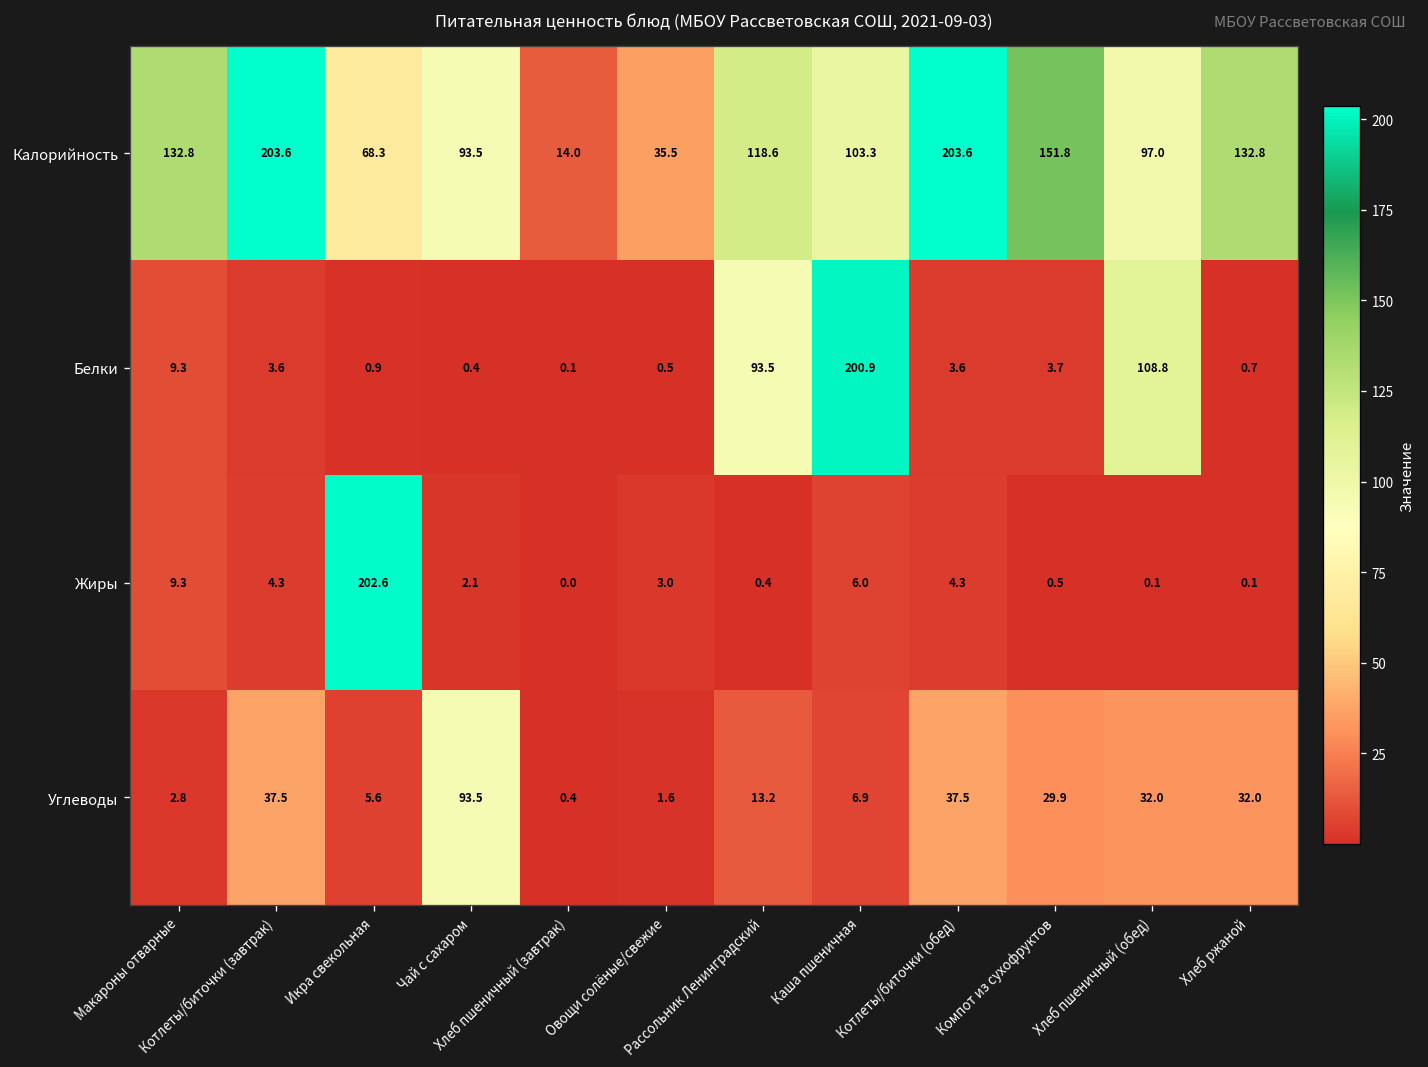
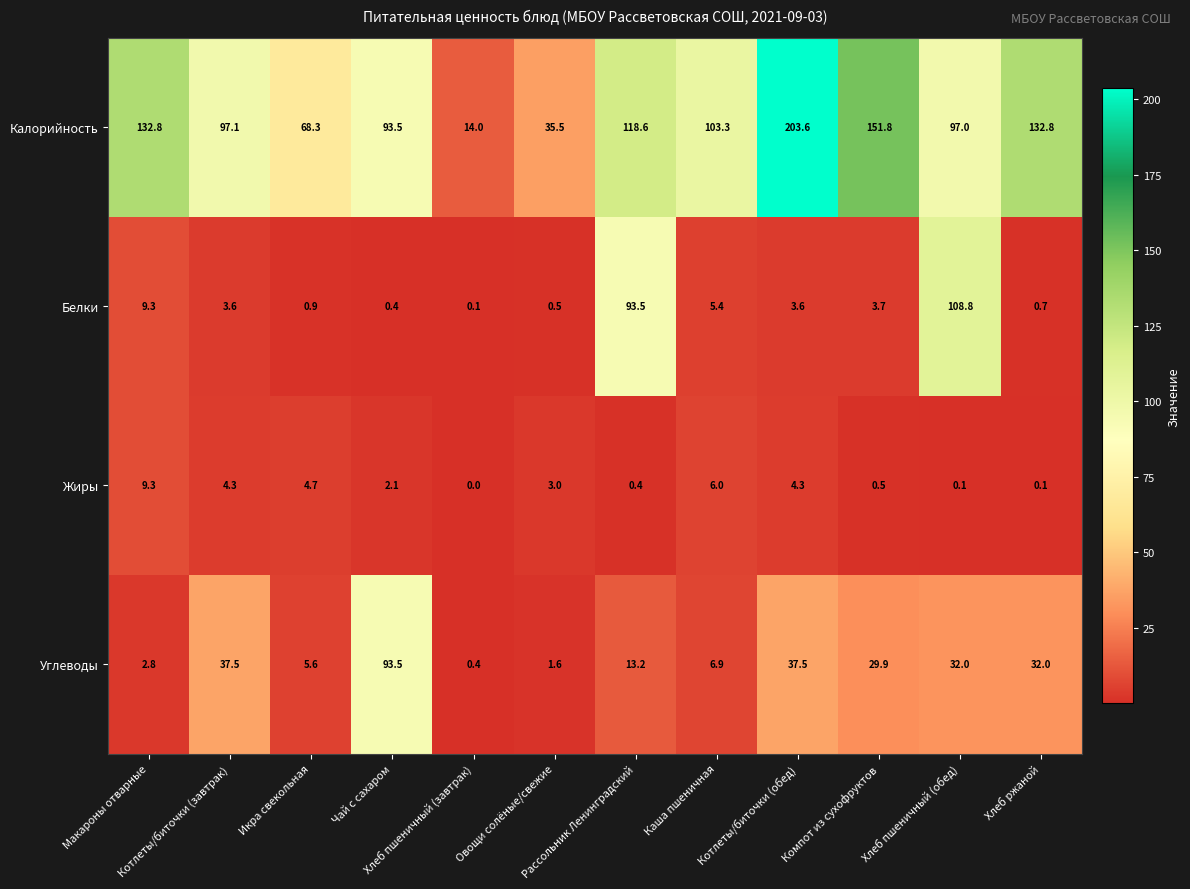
  {
    "Калорийность": {
      "Макароны отварные": 132.8,
-     "Котлеты/биточки (завтрак)": 203.6,
+     "Котлеты/биточки (завтрак)": 97.1,
      "Икра свекольная": 68.3,
      "Чай с сахаром": 93.5,
      "Хлеб пшеничный (завтрак)": 14.0,
      "Овощи солёные/свежие": 35.5,
      "Рассольник Ленинградский": 118.6,
      "Каша пшеничная": 103.3,
      "Котлеты/биточки (обед)": 203.6,
      "Компот из сухофруктов": 151.8,
      "Хлеб пшеничный (обед)": 97.0,
      "Хлеб ржаной": 132.8
    },
    "Белки": {
      "Макароны отварные": 9.3,
      "Котлеты/биточки (завтрак)": 3.6,
      "Икра свекольная": 0.9,
      "Чай с сахаром": 0.4,
      "Хлеб пшеничный (завтрак)": 0.1,
      "Овощи солёные/свежие": 0.5,
      "Рассольник Ленинградский": 93.5,
-     "Каша пшеничная": 200.9,
+     "Каша пшеничная": 5.4,
      "Котлеты/биточки (обед)": 3.6,
      "Компот из сухофруктов": 3.7,
      "Хлеб пшеничный (обед)": 108.8,
      "Хлеб ржаной": 0.7
    },
    "Жиры": {
      "Макароны отварные": 9.3,
      "Котлеты/биточки (завтрак)": 4.3,
-     "Икра свекольная": 202.6,
+     "Икра свекольная": 4.7,
      "Чай с сахаром": 2.1,
      "Хлеб пшеничный (завтрак)": 0.0,
      "Овощи солёные/свежие": 3.0,
      "Рассольник Ленинградский": 0.4,
      "Каша пшеничная": 6.0,
      "Котлеты/биточки (обед)": 4.3,
      "Компот из сухофруктов": 0.5,
      "Хлеб пшеничный (обед)": 0.1,
      "Хлеб ржаной": 0.1
    },
    "Углеводы": {
      "Макароны отварные": 2.8,
      "Котлеты/биточки (завтрак)": 37.5,
      "Икра свекольная": 5.6,
      "Чай с сахаром": 93.5,
      "Хлеб пшеничный (завтрак)": 0.4,
      "Овощи солёные/свежие": 1.6,
      "Рассольник Ленинградский": 13.2,
      "Каша пшеничная": 6.9,
      "Котлеты/биточки (обед)": 37.5,
      "Компот из сухофруктов": 29.9,
      "Хлеб пшеничный (обед)": 32.0,
      "Хлеб ржаной": 32.0
    }
  }
